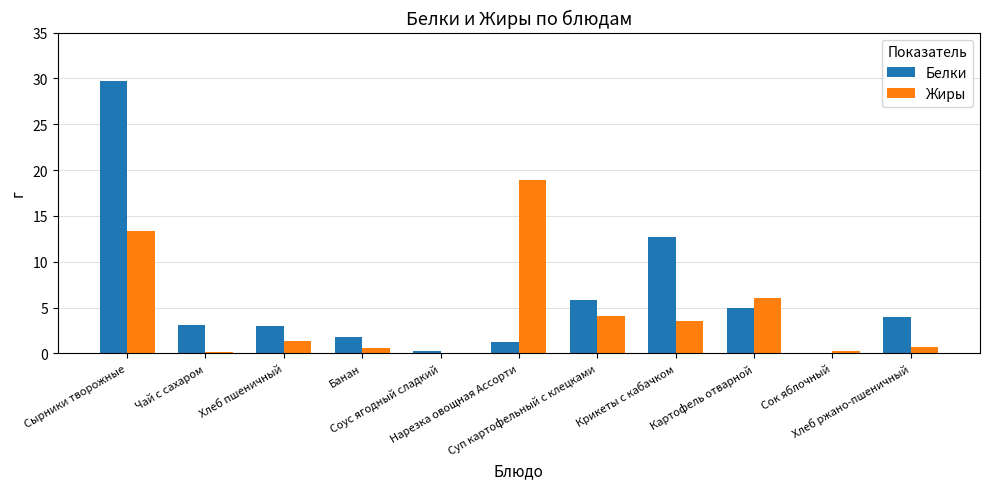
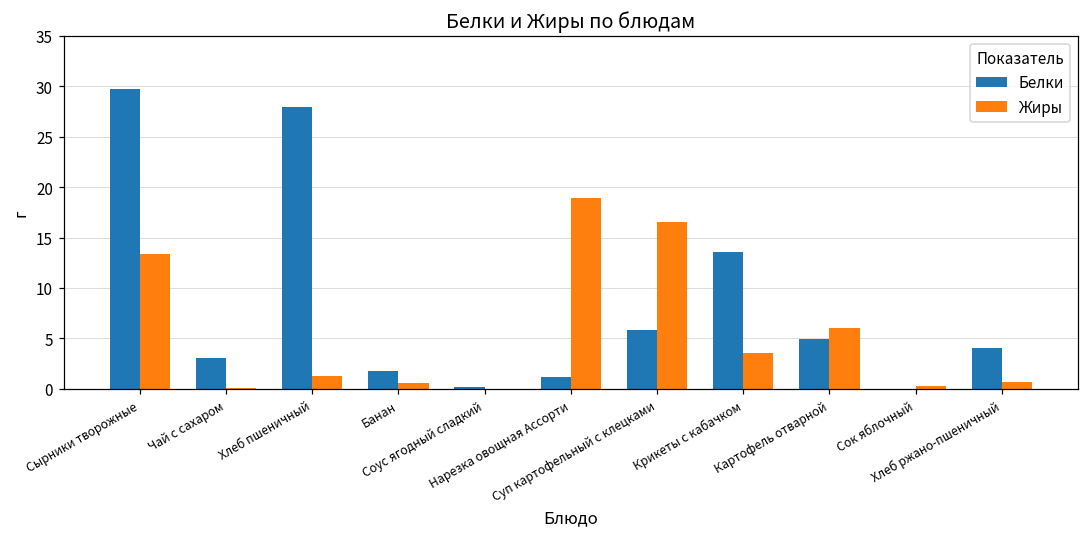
  {
    "Белки": {
      "Сырники творожные": 30,
      "Чай с сахаром": 3,
-     "Хлеб пшеничный": 3,
+     "Хлеб пшеничный": 28,
      "Банан": 2,
      "Нарезка овощная Ассорти": 1,
      "Суп картофельный с клецками": 6,
-     "Крикеты с кабачком": 13,
+     "Крикеты с кабачком": 14,
      "Картофель отварной": 5,
      "Сок яблочный": 0,
      "Хлеб ржано-пшеничный": 4
    },
    "Жиры": {
      "Сырники творожные": 13,
      "Хлеб пшеничный": 1,
      "Банан": 1,
      "Соус ягодный сладкий": 0,
      "Нарезка овощная Ассорти": 19,
-     "Суп картофельный с клецками": 4,
+     "Суп картофельный с клецками": 17,
      "Крикеты с кабачком": 4,
      "Картофель отварной": 6,
      "Сок яблочный": 0,
      "Хлеб ржано-пшеничный": 1
    }
  }
